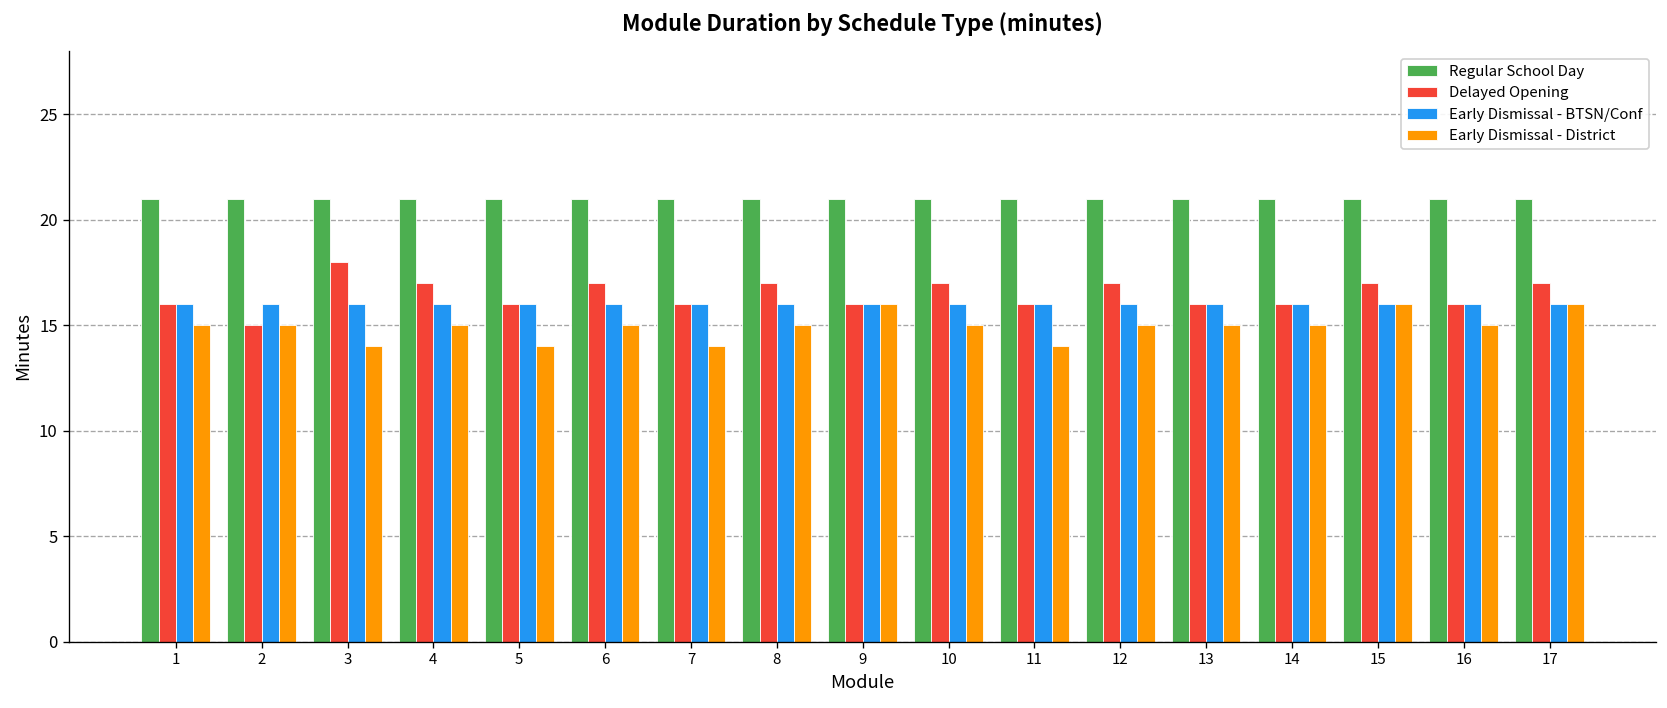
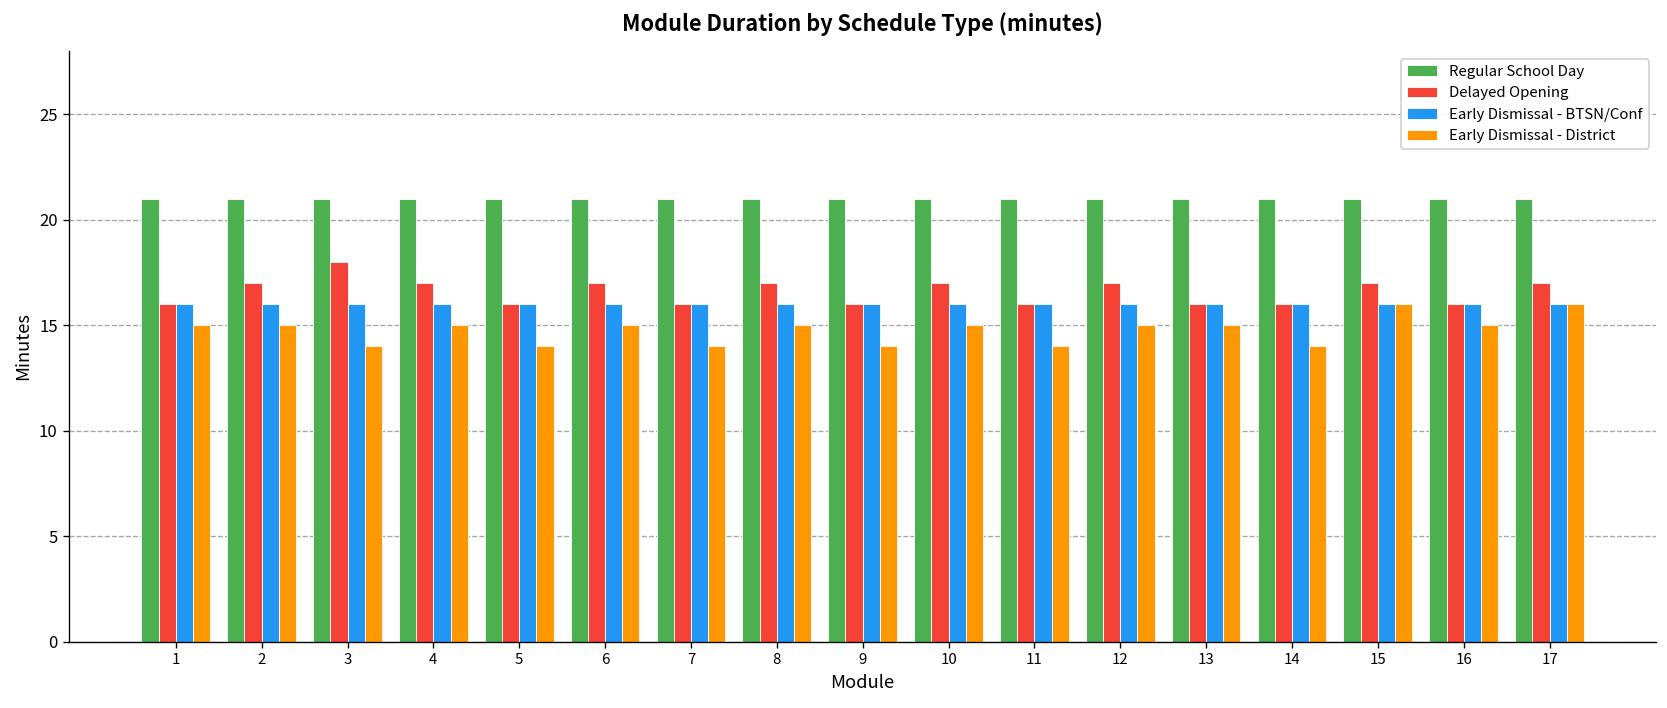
  {
    "Regular School Day": {
      "1": 21,
      "2": 21,
      "3": 21,
      "4": 21,
      "5": 21,
      "6": 21,
      "7": 21,
      "8": 21,
      "9": 21,
      "10": 21,
      "11": 21,
      "12": 21,
      "13": 21,
      "14": 21,
      "15": 21,
      "16": 21,
      "17": 21
    },
    "Delayed Opening": {
      "1": 16,
-     "2": 15,
+     "2": 17,
      "3": 18,
      "4": 17,
      "5": 16,
      "6": 17,
      "7": 16,
      "8": 17,
      "9": 16,
      "10": 17,
      "11": 16,
      "12": 17,
      "13": 16,
      "14": 16,
      "15": 17,
      "16": 16,
      "17": 17
    },
    "Early Dismissal - BTSN/Conf": {
      "1": 16,
      "2": 16,
      "3": 16,
      "4": 16,
      "5": 16,
      "6": 16,
      "7": 16,
      "8": 16,
      "9": 16,
      "10": 16,
      "11": 16,
      "12": 16,
      "13": 16,
      "14": 16,
      "15": 16,
      "16": 16,
      "17": 16
    },
    "Early Dismissal - District": {
      "1": 15,
      "2": 15,
      "3": 14,
      "4": 15,
      "5": 14,
      "6": 15,
      "7": 14,
      "8": 15,
-     "9": 16,
+     "9": 14,
      "10": 15,
      "11": 14,
      "12": 15,
      "13": 15,
-     "14": 15,
+     "14": 14,
      "15": 16,
      "16": 15,
      "17": 16
    }
  }
